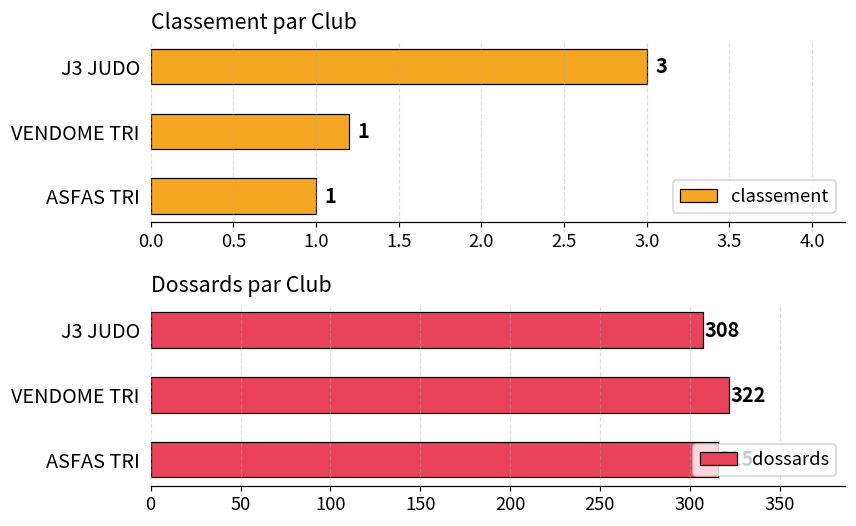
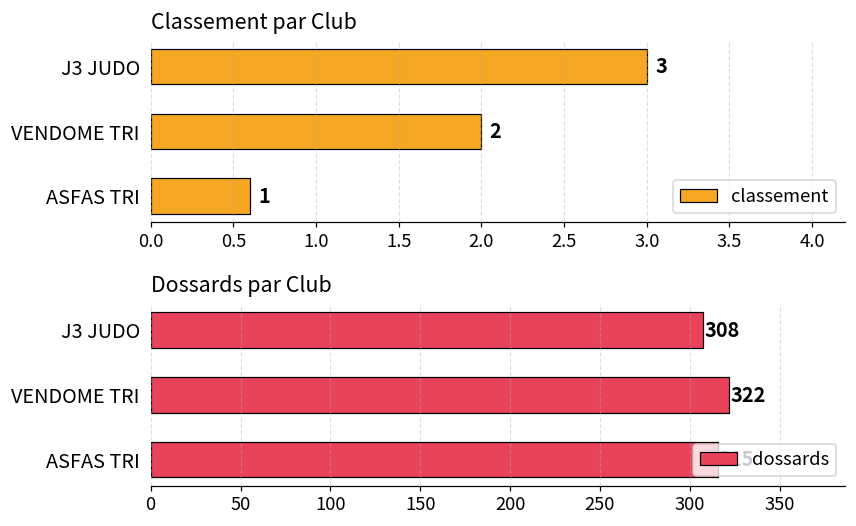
  {
    "Classement par Club": {
      "J3 JUDO": 3,
-     "VENDOME TRI": 1,
-     "ASFAS TRI": 1.0
+     "VENDOME TRI": 2,
+     "ASFAS TRI": 0.6
    },
    "Dossards par Club": {
      "J3 JUDO": 308,
      "VENDOME TRI": 322
    }
  }
